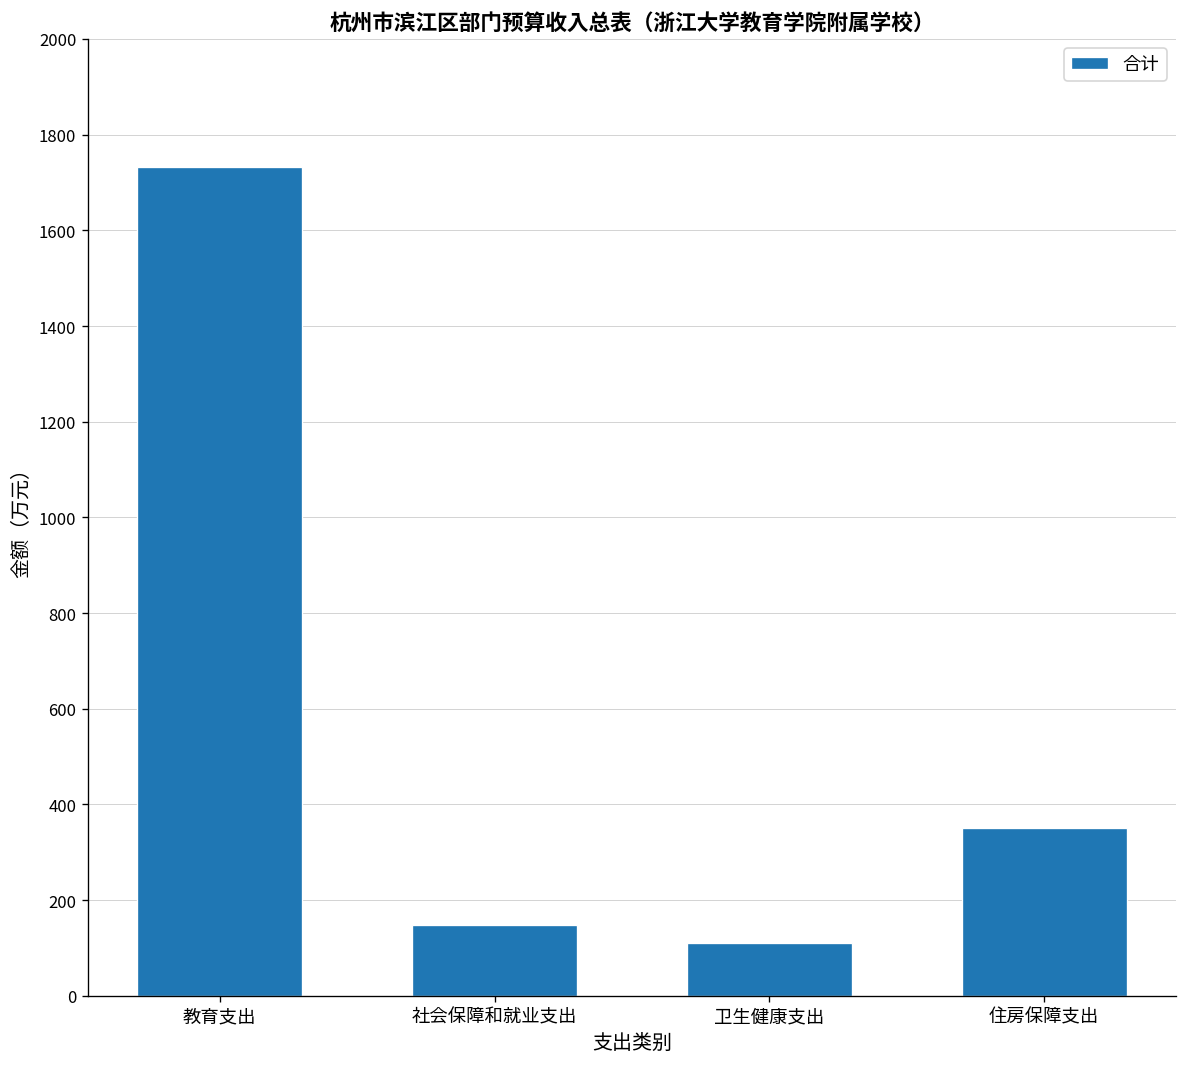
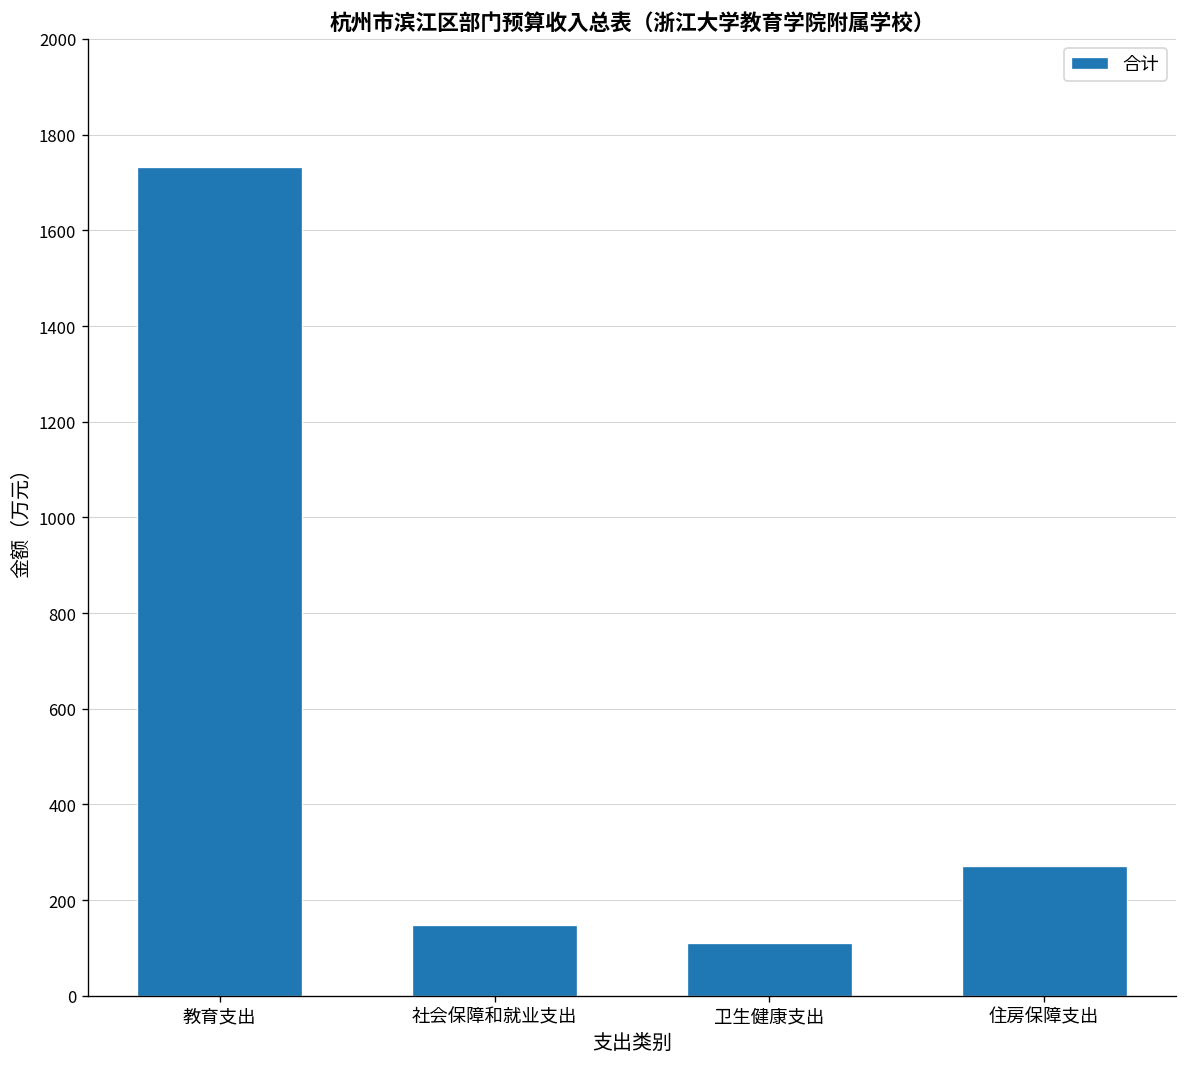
  {
    "教育支出": 1730,
    "社会保障和就业支出": 150,
    "卫生健康支出": 110,
-   "住房保障支出": 350
+   "住房保障支出": 270
  }
